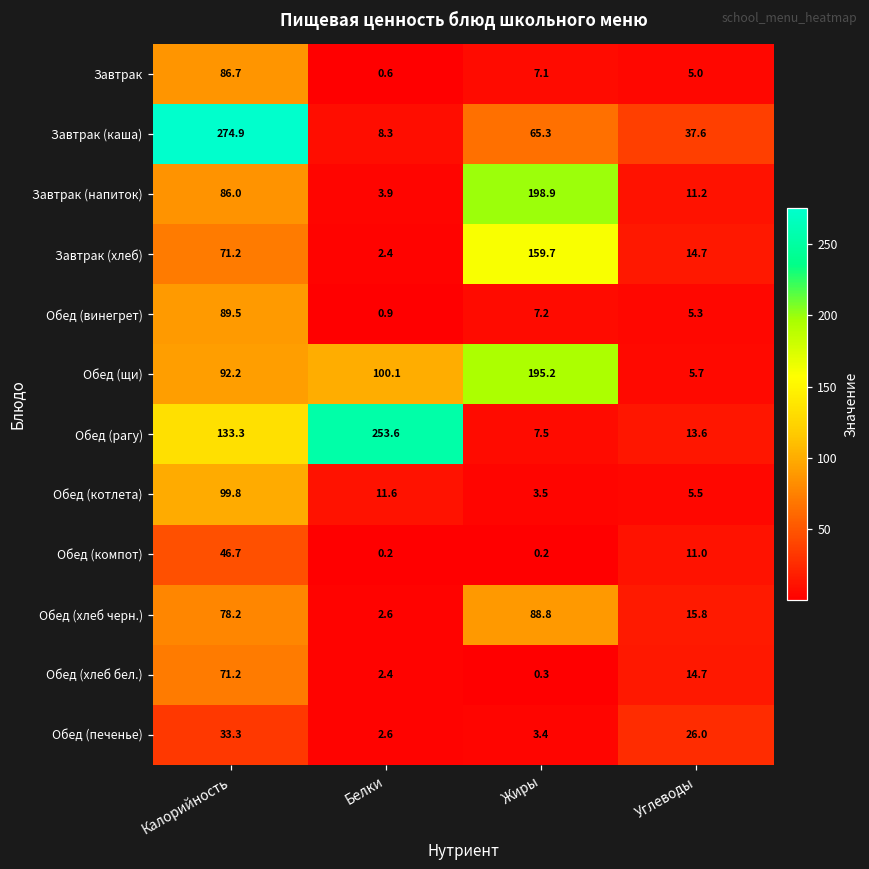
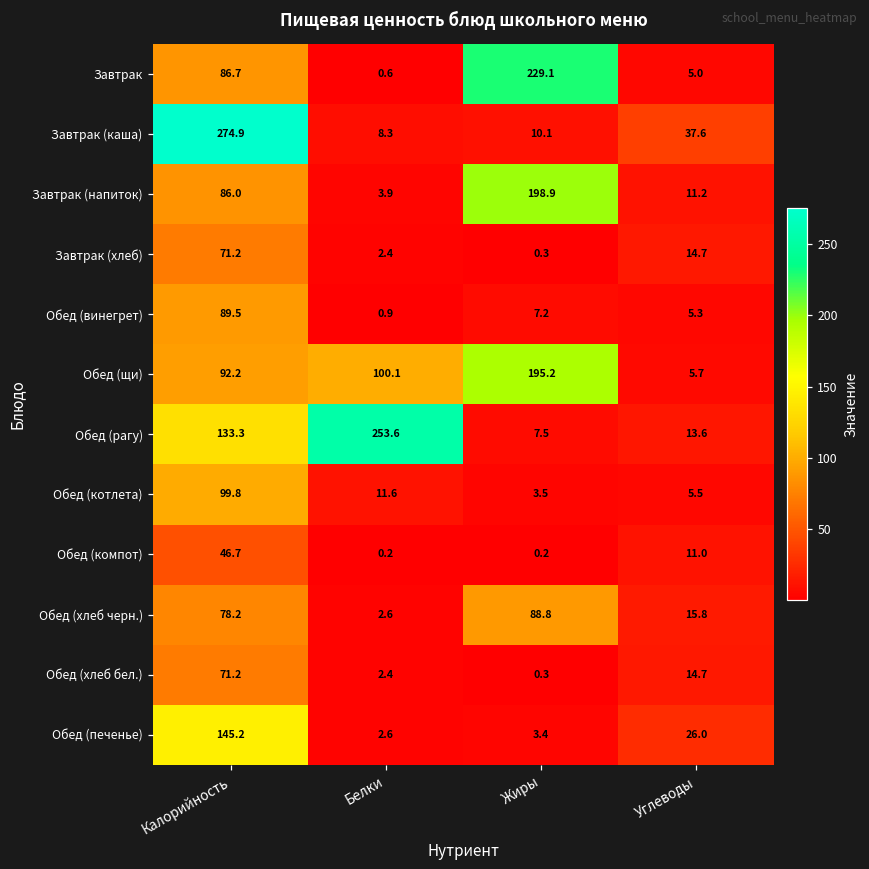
  {
    "Завтрак": {
      "Калорийность": 86.7,
      "Белки": 0.6,
-     "Жиры": 7.1,
+     "Жиры": 229.1,
      "Углеводы": 5.0
    },
    "Завтрак (каша)": {
      "Калорийность": 274.9,
      "Белки": 8.3,
-     "Жиры": 65.3,
+     "Жиры": 10.1,
      "Углеводы": 37.6
    },
    "Завтрак (напиток)": {
      "Калорийность": 86.0,
      "Белки": 3.9,
      "Жиры": 198.9,
      "Углеводы": 11.2
    },
    "Завтрак (хлеб)": {
      "Калорийность": 71.2,
      "Белки": 2.4,
-     "Жиры": 159.7,
+     "Жиры": 0.3,
      "Углеводы": 14.7
    },
    "Обед (винегрет)": {
      "Калорийность": 89.5,
      "Белки": 0.9,
      "Жиры": 7.2,
      "Углеводы": 5.3
    },
    "Обед (щи)": {
      "Калорийность": 92.2,
      "Белки": 100.1,
      "Жиры": 195.2,
      "Углеводы": 5.7
    },
    "Обед (рагу)": {
      "Калорийность": 133.3,
      "Белки": 253.6,
      "Жиры": 7.5,
      "Углеводы": 13.6
    },
    "Обед (котлета)": {
      "Калорийность": 99.8,
      "Белки": 11.6,
      "Жиры": 3.5,
      "Углеводы": 5.5
    },
    "Обед (компот)": {
      "Калорийность": 46.7,
      "Белки": 0.2,
      "Жиры": 0.2,
      "Углеводы": 11.0
    },
    "Обед (хлеб черн.)": {
      "Калорийность": 78.2,
      "Белки": 2.6,
      "Жиры": 88.8,
      "Углеводы": 15.8
    },
    "Обед (хлеб бел.)": {
      "Калорийность": 71.2,
      "Белки": 2.4,
      "Жиры": 0.3,
      "Углеводы": 14.7
    },
    "Обед (печенье)": {
-     "Калорийность": 33.3,
+     "Калорийность": 145.2,
      "Белки": 2.6,
      "Жиры": 3.4,
      "Углеводы": 26.0
    }
  }
